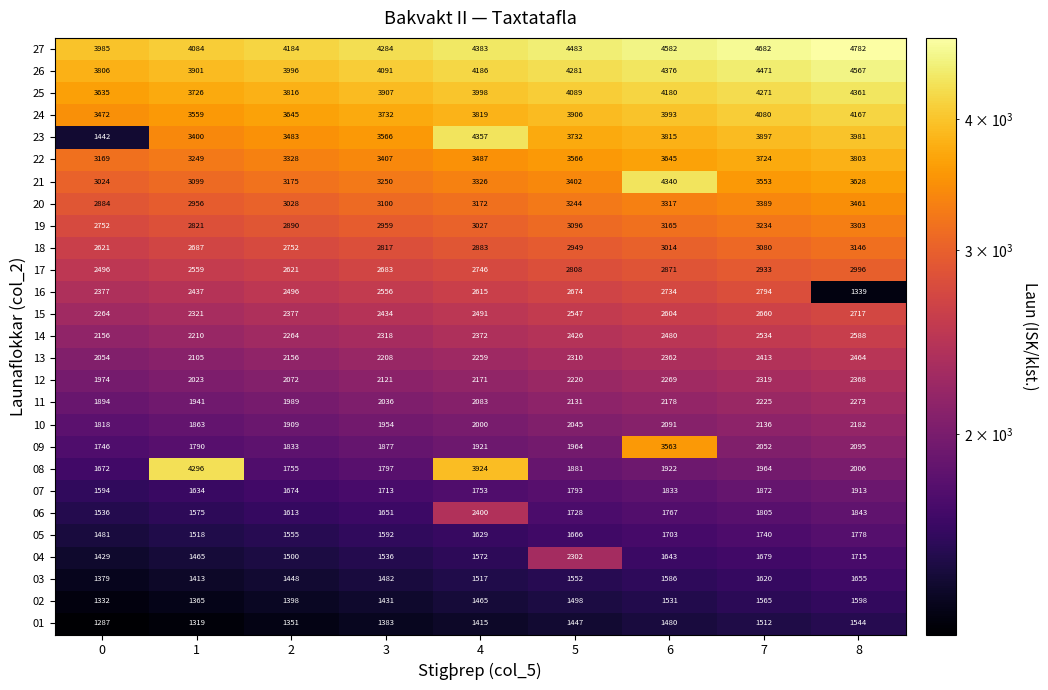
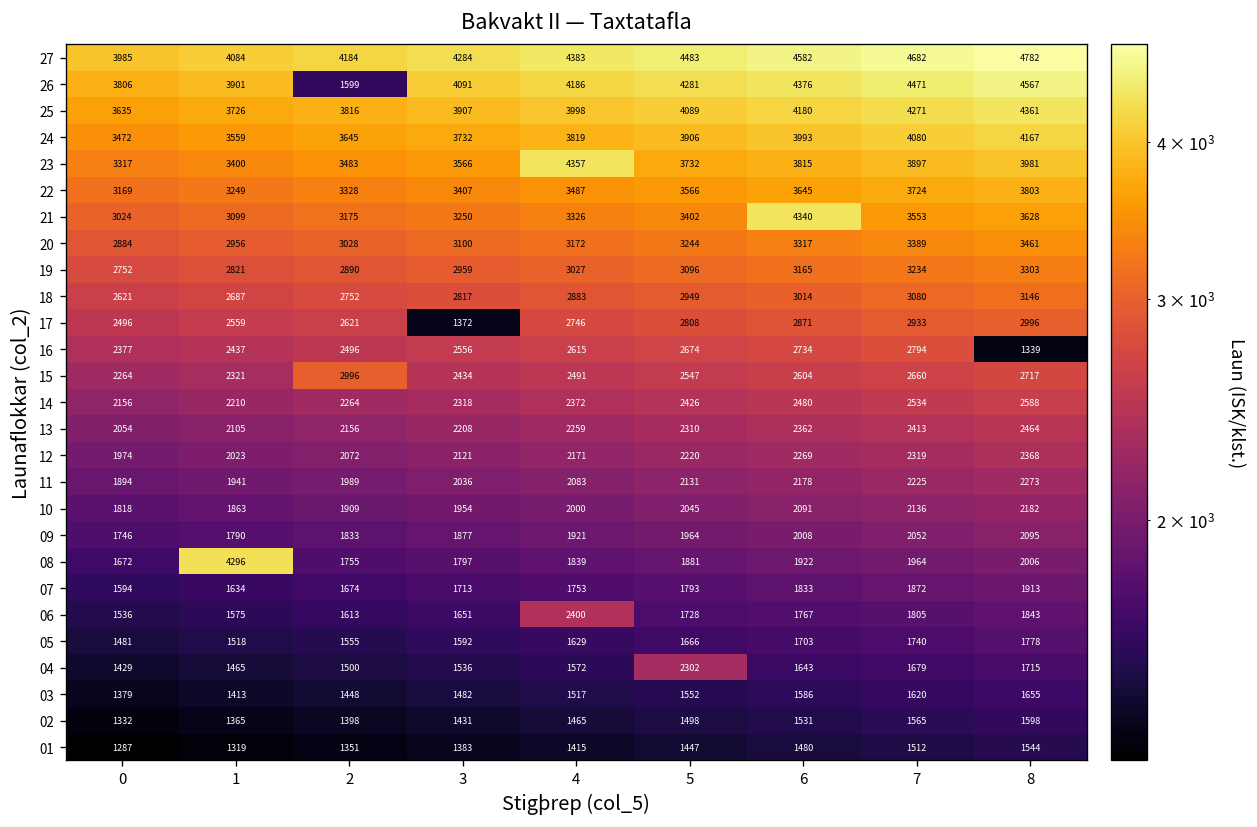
  {
    "26": {
      "0": 3806,
      "1": 3901,
-     "2": 3996,
+     "2": 1599,
      "3": 4091,
      "4": 4186,
      "5": 4281,
      "6": 4376,
      "7": 4471,
      "8": 4567
    },
    "23": {
-     "0": 1442,
+     "0": 3317,
      "1": 3400,
      "2": 3483,
      "3": 3566,
      "4": 4357,
      "5": 3732,
      "6": 3815,
      "7": 3897,
      "8": 3981
    },
    "17": {
      "0": 2496,
      "1": 2559,
      "2": 2621,
-     "3": 2683,
+     "3": 1372,
      "4": 2746,
      "5": 2808,
      "6": 2871,
      "7": 2933,
      "8": 2996
    },
    "15": {
      "0": 2264,
      "1": 2321,
-     "2": 2377,
+     "2": 2996,
      "3": 2434,
      "4": 2491,
      "5": 2547,
      "6": 2604,
      "7": 2660,
      "8": 2717
    },
    "09": {
      "0": 1746,
      "1": 1790,
      "2": 1833,
      "3": 1877,
      "4": 1921,
      "5": 1964,
-     "6": 3563,
+     "6": 2008,
      "7": 2052,
      "8": 2095
    },
    "08": {
      "0": 1672,
      "1": 4296,
      "2": 1755,
      "3": 1797,
-     "4": 3924,
+     "4": 1839,
      "5": 1881,
      "6": 1922,
      "7": 1964,
      "8": 2006
    }
  }
